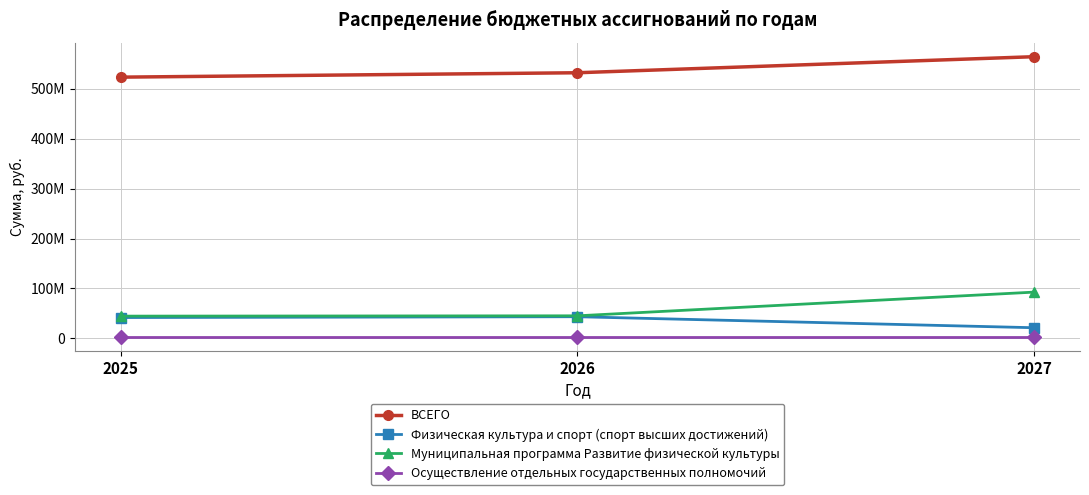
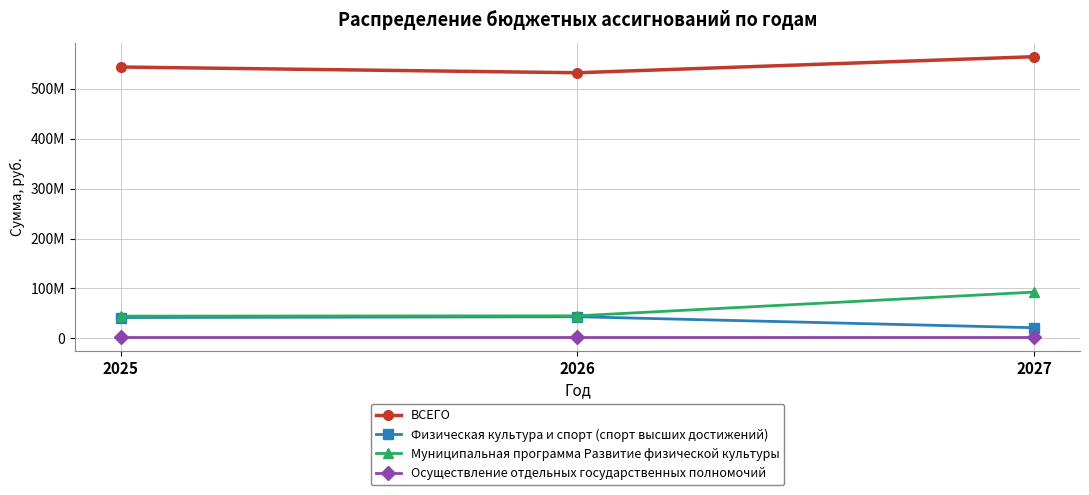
  {
    "ВСЕГО": {
-     "2025": 520000000,
+     "2025": 540000000,
      "2026": 530000000,
      "2027": 560000000
    },
    "Физическая культура и спорт (спорт высших достижений)": {
      "2027": 20000000
    },
    "Муниципальная программа Развитие физической культуры": {
      "2027": 90000000
    },
    "Осуществление отдельных государственных полномочий": {
      "2025": 0,
      "2026": 0,
      "2027": 0
    }
  }
